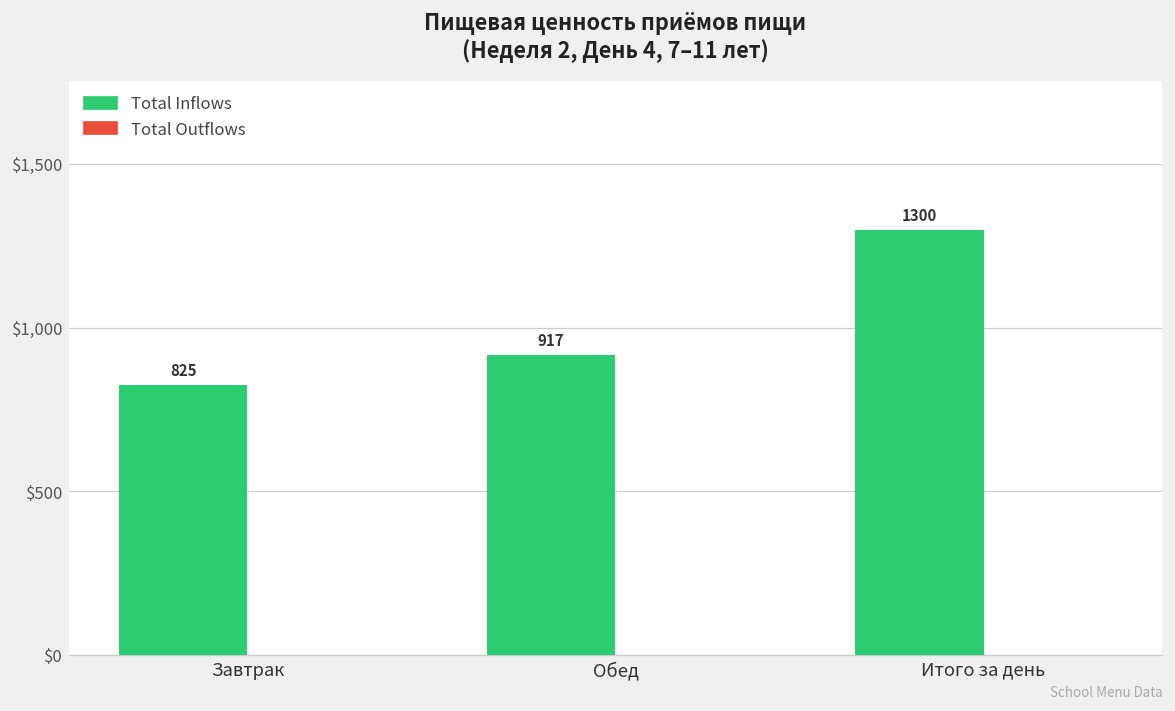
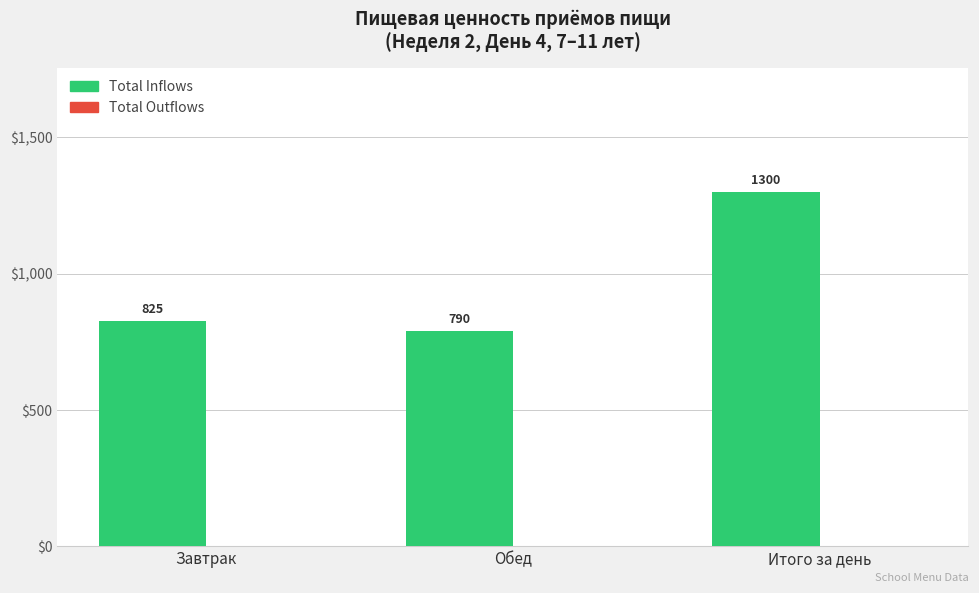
  {
    "Total Inflows": {
      "Завтрак": "825",
-     "Обед": "917",
+     "Обед": "790",
      "Итого за день": "1300"
    },
    "Total Outflows": {
      "Завтрак": "$0",
      "Обед": "$0",
      "Итого за день": "$0"
    }
  }
